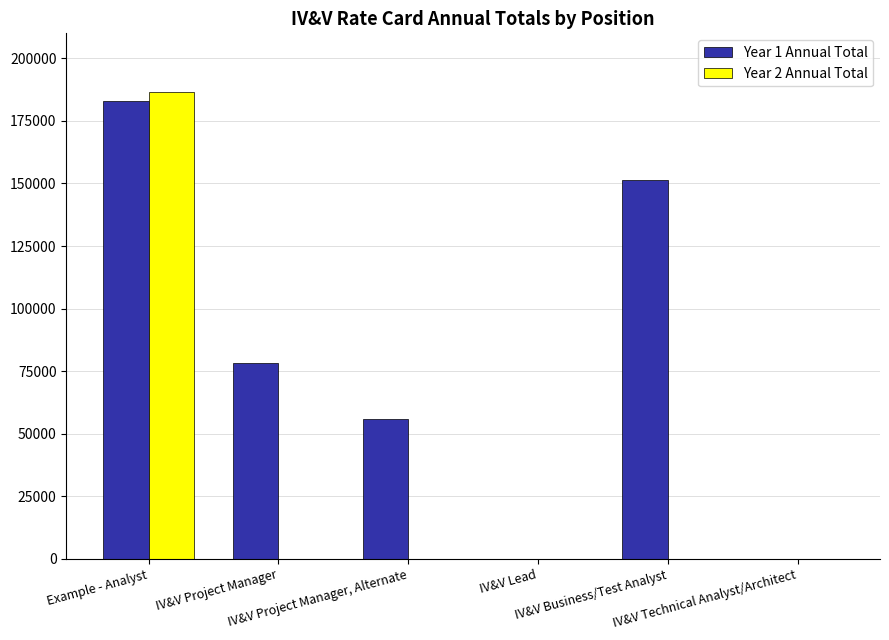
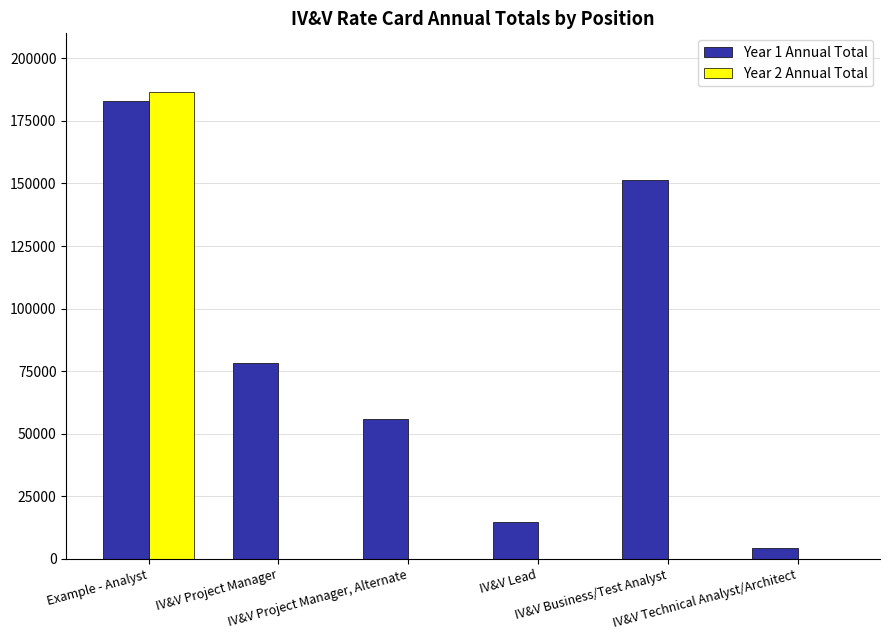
  {
    "Year 1 Annual Total": {
      "Example - Analyst": 183000,
      "IV&V Project Manager": 78000,
      "IV&V Project Manager, Alternate": 56000,
-     "IV&V Lead": 0,
+     "IV&V Lead": 15000,
      "IV&V Business/Test Analyst": 151000,
-     "IV&V Technical Analyst/Architect": 0
+     "IV&V Technical Analyst/Architect": 4000
    },
    "Year 2 Annual Total": {
      "Example - Analyst": 187000,
      "IV&V Project Manager": 0,
      "IV&V Project Manager, Alternate": 0,
      "IV&V Lead": 0,
      "IV&V Business/Test Analyst": 0,
      "IV&V Technical Analyst/Architect": 0
    }
  }
